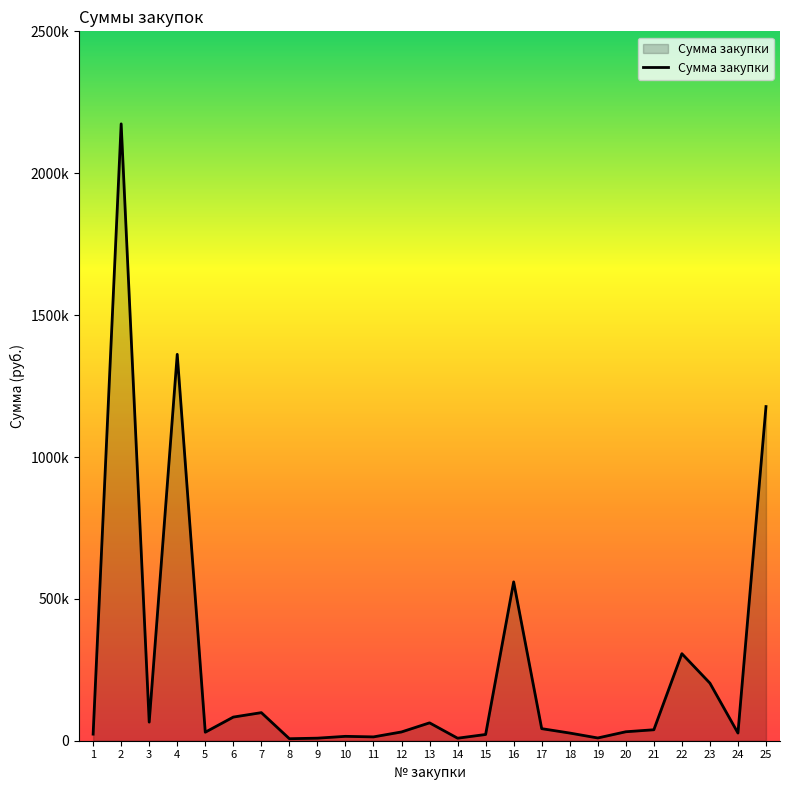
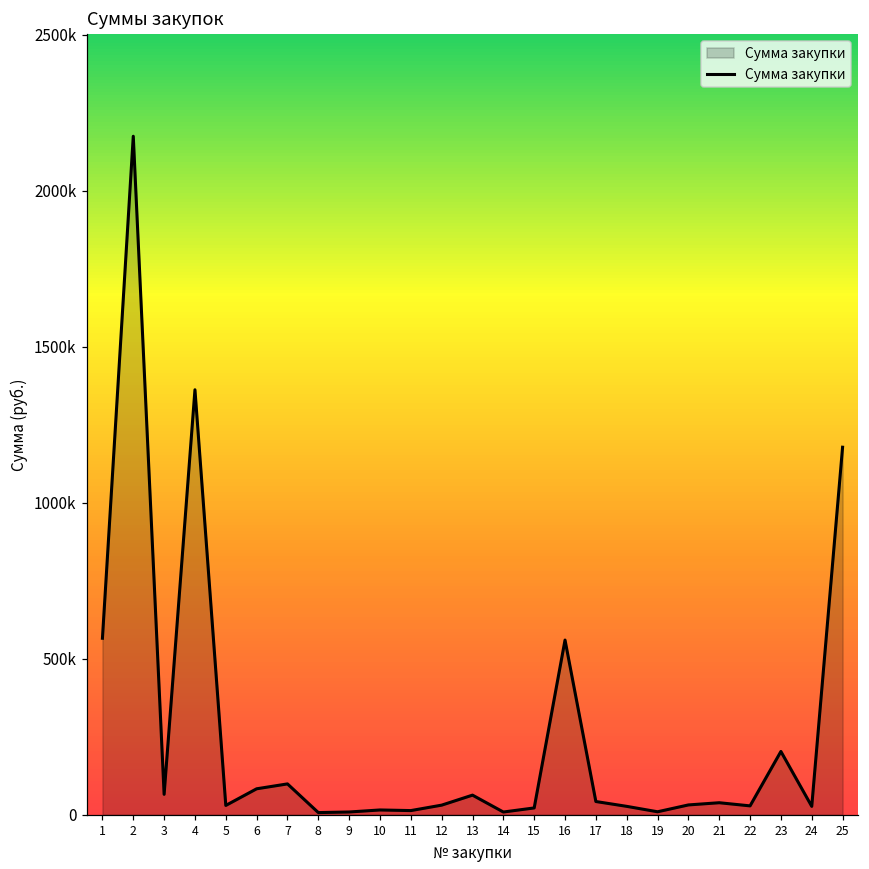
  {
-   "1": 20000,
+   "1": 570000,
    "2": 2170000,
    "3": 70000,
    "4": 1360000,
    "5": 30000,
    "6": 80000,
    "7": 100000,
    "8": 10000,
    "9": 10000,
    "10": 20000,
    "11": 10000,
    "12": 30000,
    "13": 60000,
    "14": 10000,
    "15": 20000,
    "16": 560000,
    "17": 40000,
    "18": 30000,
    "19": 10000,
    "20": 30000,
    "21": 40000,
-   "22": 310000,
+   "22": 30000,
    "23": 200000,
    "24": 30000,
    "25": 1180000
  }
